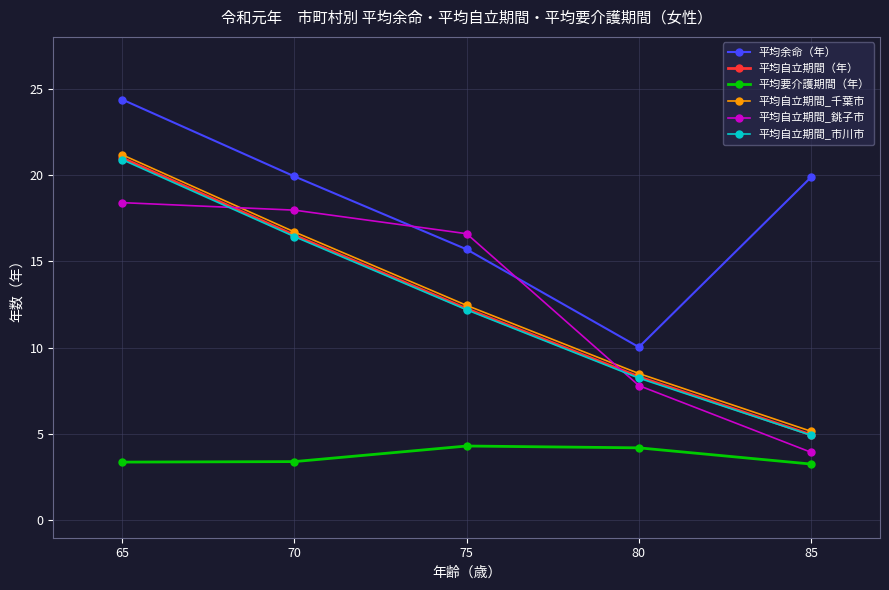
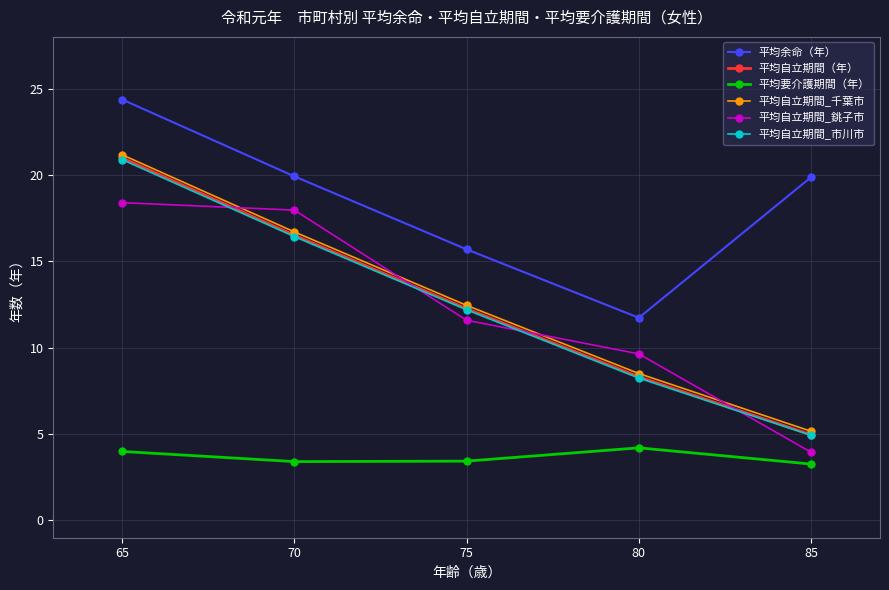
  {
    "平均余命（年）": {
      "65": 24.4,
      "70": 19.9,
      "75": 15.7,
-     "80": 10.0,
+     "80": 11.7,
      "85": 19.9
    },
    "平均要介護期間（年）": {
-     "65": 3.4,
+     "65": 4.0,
      "70": 3.4,
-     "75": 4.3,
+     "75": 3.4,
      "80": 4.2,
      "85": 3.3
    },
    "平均自立期間_千葉市": {
      "65": 21.2,
      "70": 16.7,
      "75": 12.5,
      "80": 8.5,
      "85": 5.2
    },
    "平均自立期間_銚子市": {
      "65": 18.4,
      "70": 18.0,
-     "75": 16.6,
-     "80": 7.8,
+     "75": 11.6,
+     "80": 9.6,
      "85": 3.9
    }
  }
